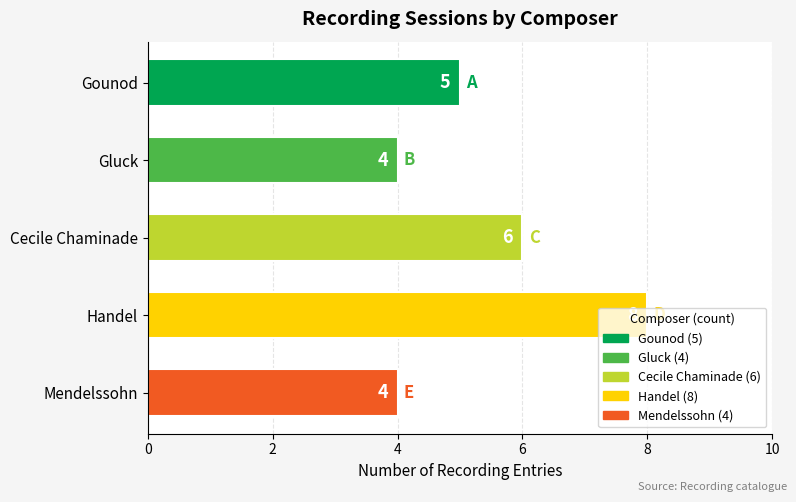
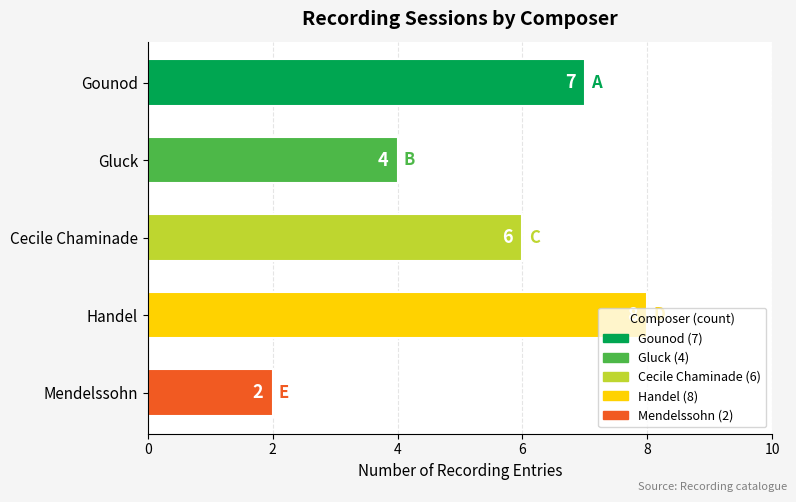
  {
-   "Gounod": 5,
+   "Gounod": 7,
    "Gluck": 4,
    "Cecile Chaminade": 6,
-   "Mendelssohn": 4
+   "Mendelssohn": 2
  }
